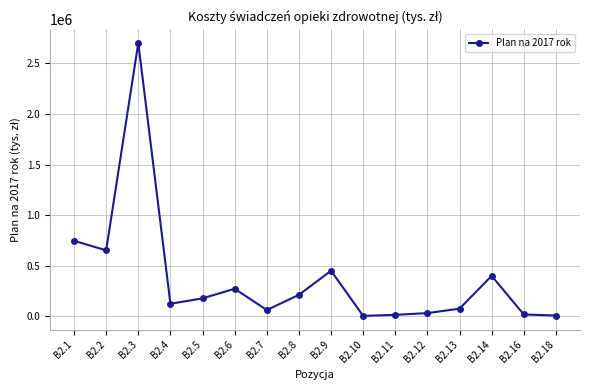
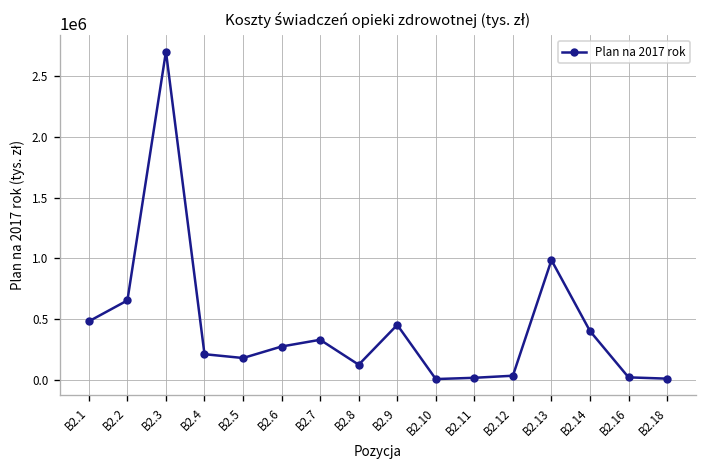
  {
-   "B2.1": 750000,
+   "B2.1": 480000,
    "B2.2": 650000,
    "B2.3": 2700000,
-   "B2.4": 120000,
+   "B2.4": 210000,
    "B2.5": 180000,
    "B2.6": 270000,
-   "B2.7": 60000,
-   "B2.8": 210000,
+   "B2.7": 330000,
+   "B2.8": 120000,
    "B2.9": 450000,
    "B2.10": 0,
    "B2.11": 20000,
    "B2.12": 30000,
-   "B2.13": 80000,
+   "B2.13": 980000,
    "B2.14": 400000,
    "B2.16": 20000,
    "B2.18": 10000
  }
